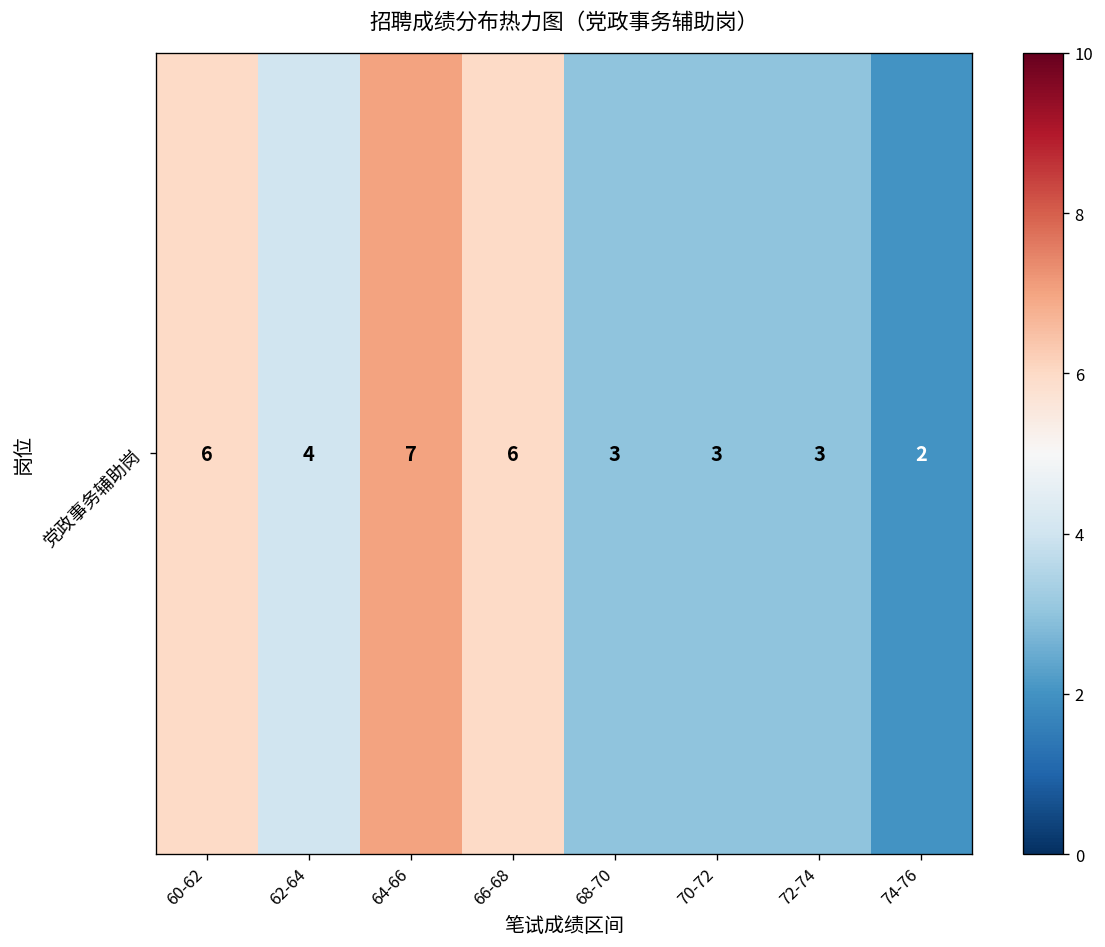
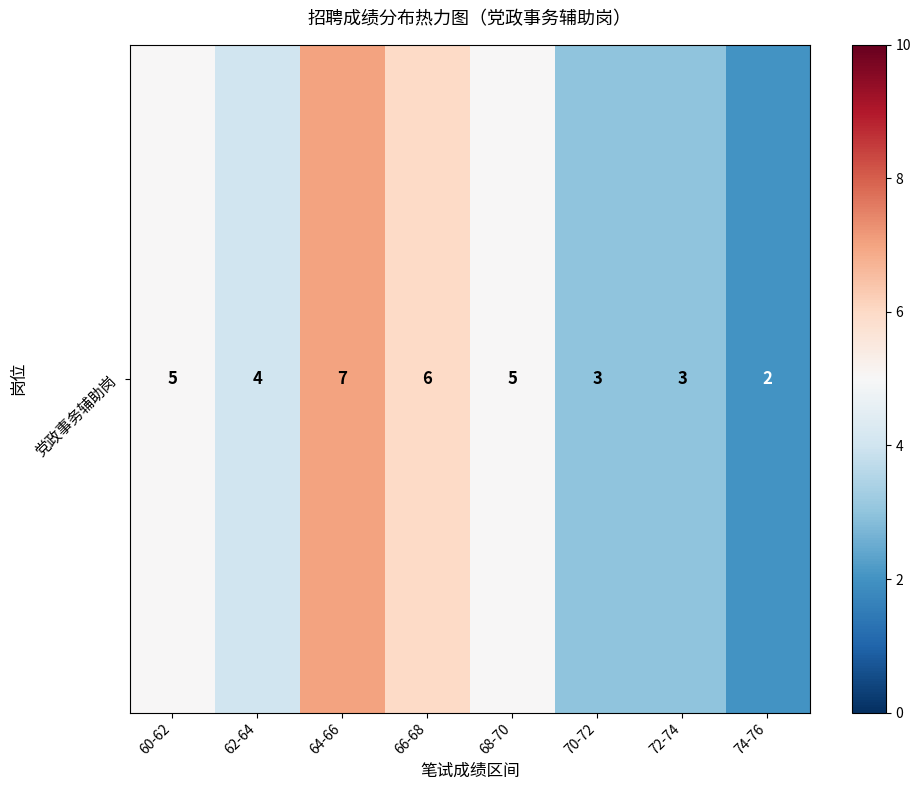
  {
    "党政事务辅助岗": {
-     "60-62": 6,
+     "60-62": 5,
      "62-64": 4,
      "64-66": 7,
      "66-68": 6,
-     "68-70": 3,
+     "68-70": 5,
      "70-72": 3,
      "72-74": 3,
      "74-76": 2
    }
  }
